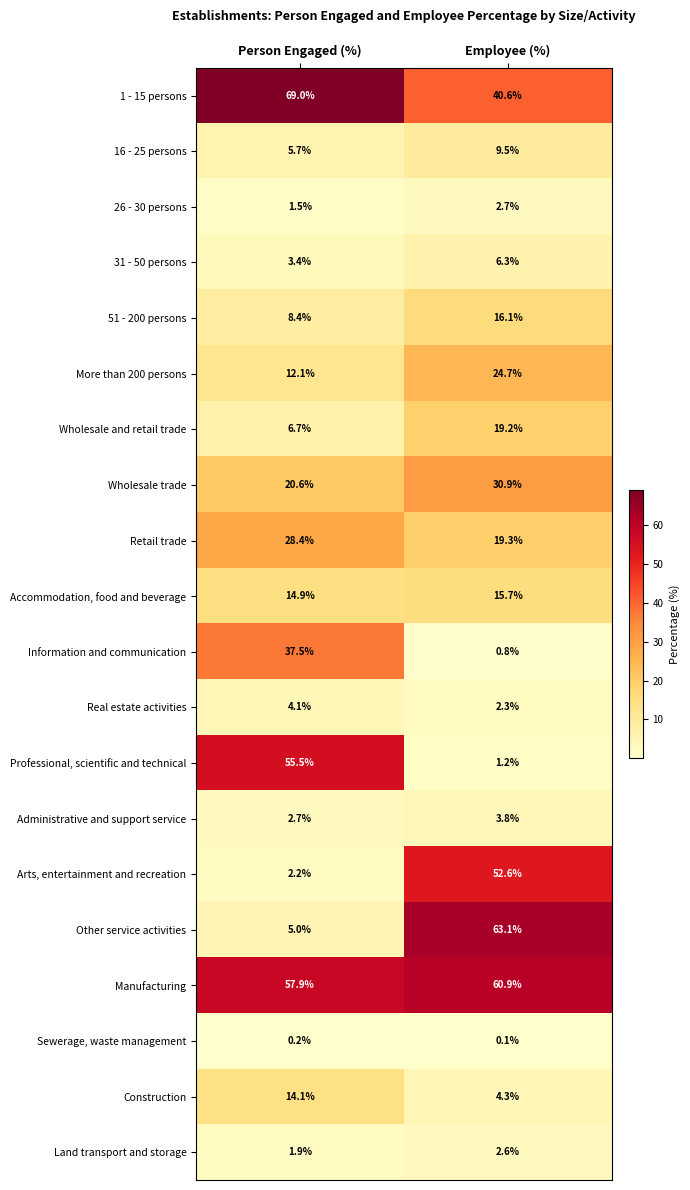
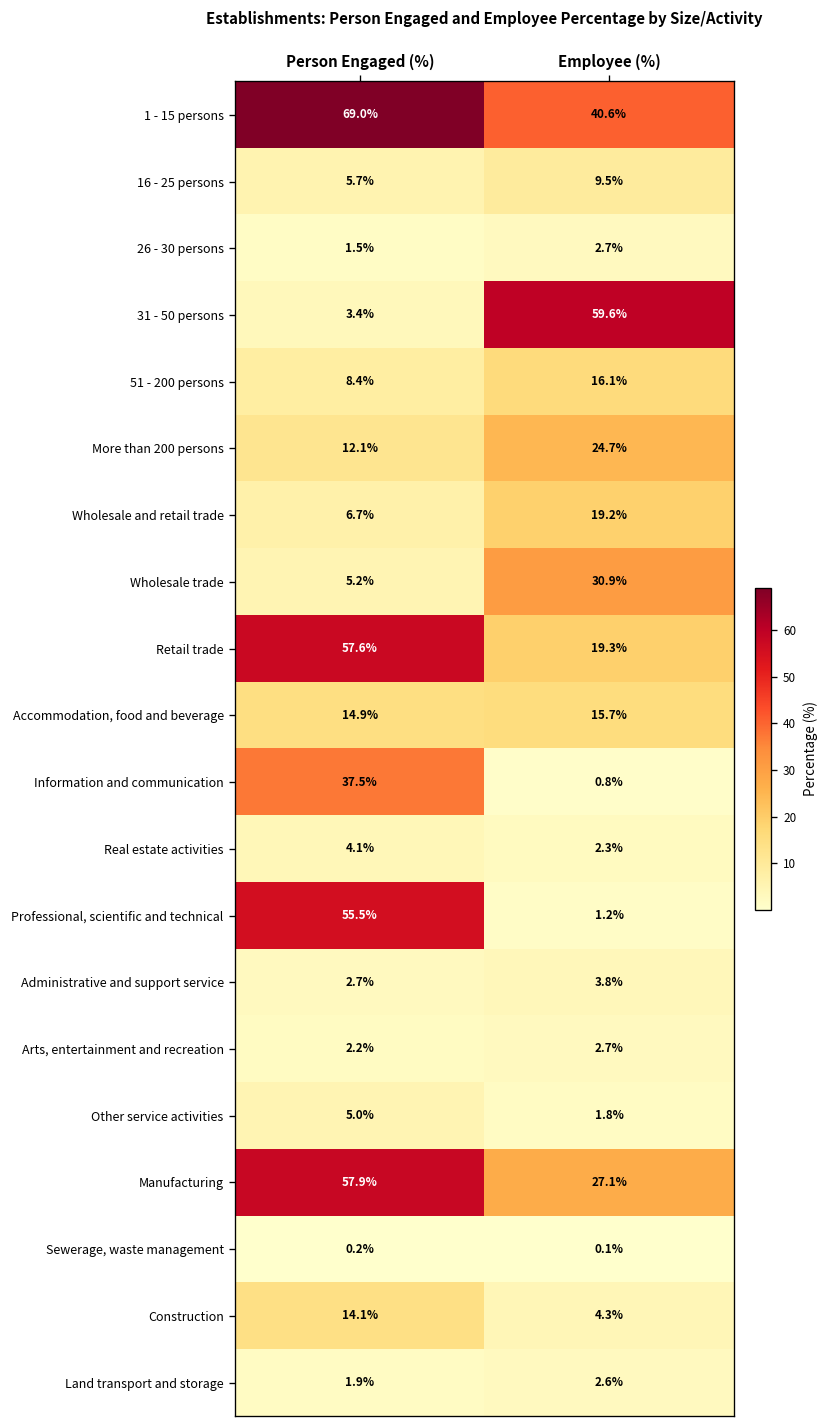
  {
    "1 - 15 persons": {
      "Person Engaged (%)": "69.0%",
      "Employee (%)": "40.6%"
    },
    "16 - 25 persons": {
      "Person Engaged (%)": "5.7%",
      "Employee (%)": "9.5%"
    },
    "26 - 30 persons": {
      "Person Engaged (%)": "1.5%",
      "Employee (%)": "2.7%"
    },
    "31 - 50 persons": {
      "Person Engaged (%)": "3.4%",
-     "Employee (%)": "6.3%"
+     "Employee (%)": "59.6%"
    },
    "51 - 200 persons": {
      "Person Engaged (%)": "8.4%",
      "Employee (%)": "16.1%"
    },
    "More than 200 persons": {
      "Person Engaged (%)": "12.1%",
      "Employee (%)": "24.7%"
    },
    "Wholesale and retail trade": {
      "Person Engaged (%)": "6.7%",
      "Employee (%)": "19.2%"
    },
    "Wholesale trade": {
-     "Person Engaged (%)": "20.6%",
+     "Person Engaged (%)": "5.2%",
      "Employee (%)": "30.9%"
    },
    "Retail trade": {
-     "Person Engaged (%)": "28.4%",
+     "Person Engaged (%)": "57.6%",
      "Employee (%)": "19.3%"
    },
    "Accommodation, food and beverage": {
      "Person Engaged (%)": "14.9%",
      "Employee (%)": "15.7%"
    },
    "Information and communication": {
      "Person Engaged (%)": "37.5%",
      "Employee (%)": "0.8%"
    },
    "Real estate activities": {
      "Person Engaged (%)": "4.1%",
      "Employee (%)": "2.3%"
    },
    "Professional, scientific and technical": {
      "Person Engaged (%)": "55.5%",
      "Employee (%)": "1.2%"
    },
    "Administrative and support service": {
      "Person Engaged (%)": "2.7%",
      "Employee (%)": "3.8%"
    },
    "Arts, entertainment and recreation": {
      "Person Engaged (%)": "2.2%",
-     "Employee (%)": "52.6%"
+     "Employee (%)": "2.7%"
    },
    "Other service activities": {
      "Person Engaged (%)": "5.0%",
-     "Employee (%)": "63.1%"
+     "Employee (%)": "1.8%"
    },
    "Manufacturing": {
      "Person Engaged (%)": "57.9%",
-     "Employee (%)": "60.9%"
+     "Employee (%)": "27.1%"
    },
    "Sewerage, waste management": {
      "Person Engaged (%)": "0.2%",
      "Employee (%)": "0.1%"
    },
    "Construction": {
      "Person Engaged (%)": "14.1%",
      "Employee (%)": "4.3%"
    },
    "Land transport and storage": {
      "Person Engaged (%)": "1.9%",
      "Employee (%)": "2.6%"
    }
  }
